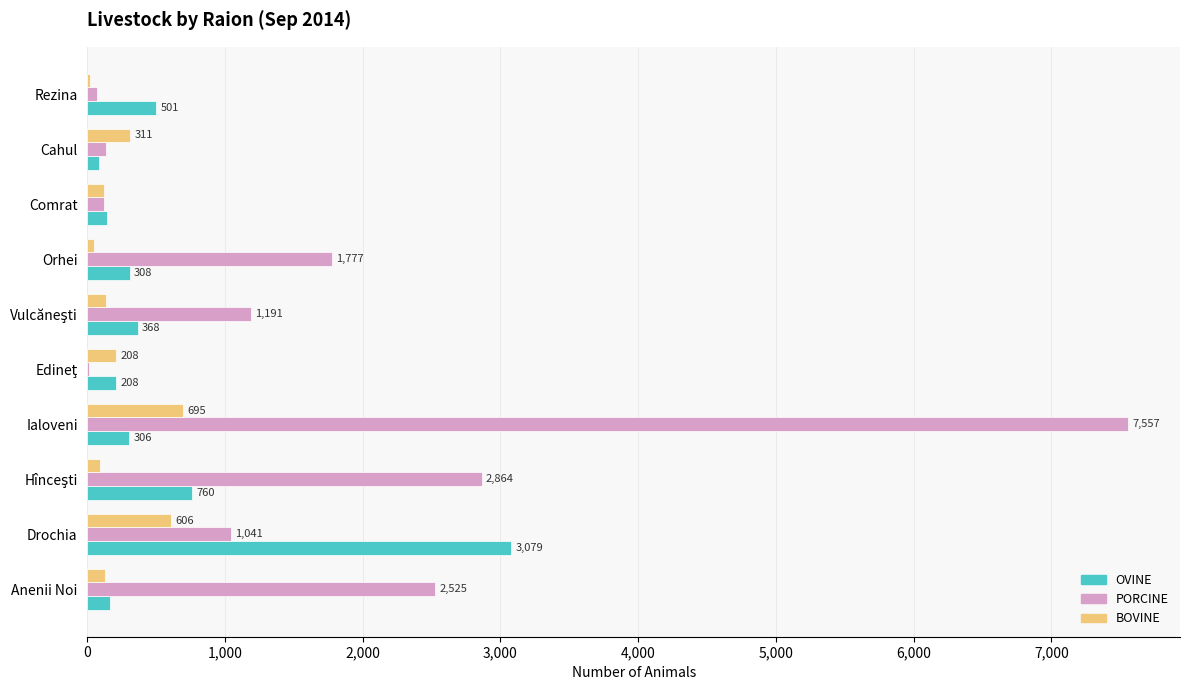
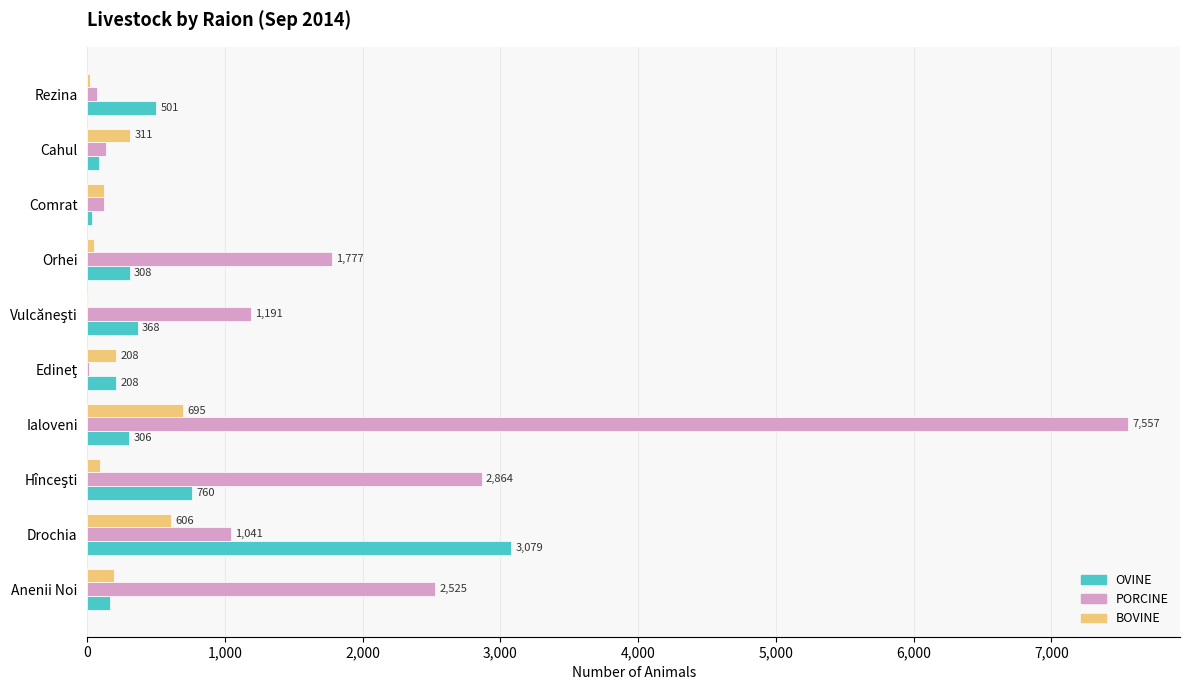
  {
    "OVINE": {
      "Cahul": "90",
-     "Comrat": "140",
+     "Comrat": "30",
      "Anenii Noi": "160"
    },
    "PORCINE": {
      "Orhei": "1,777",
      "Vulcăneşti": "1,191",
      "Ialoveni": "7,557",
      "Hînceşti": "2,864",
      "Drochia": "1,041",
      "Anenii Noi": "2,525"
    },
    "BOVINE": {
      "Rezina": "20",
      "Comrat": "120",
      "Orhei": "50",
-     "Vulcăneşti": "130",
+     "Vulcăneşti": "10",
      "Hînceşti": "100",
-     "Anenii Noi": "130"
+     "Anenii Noi": "200"
    }
  }
